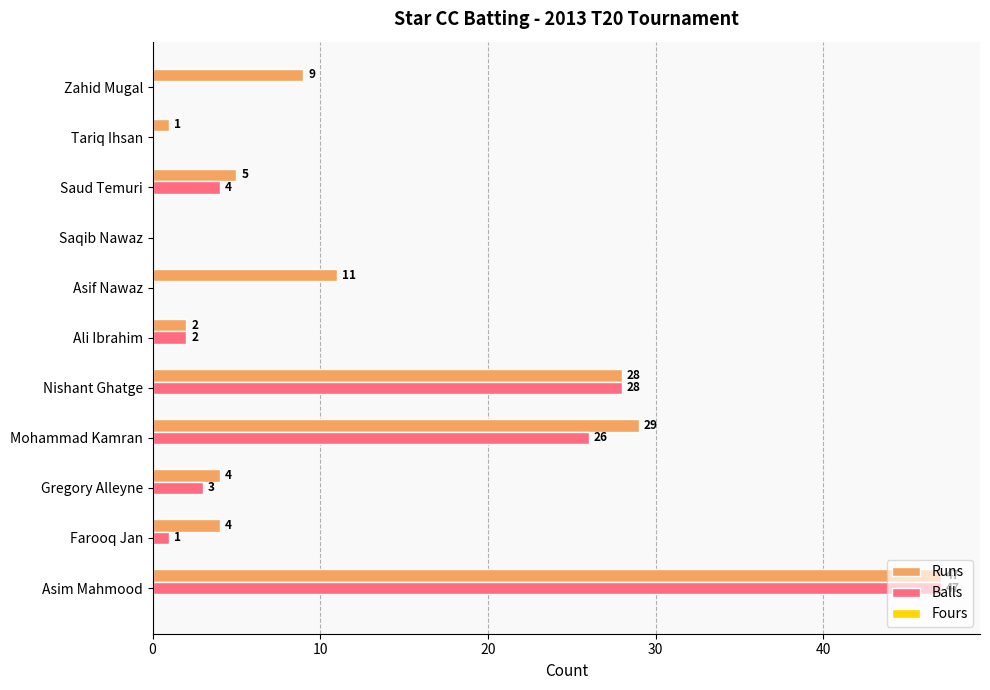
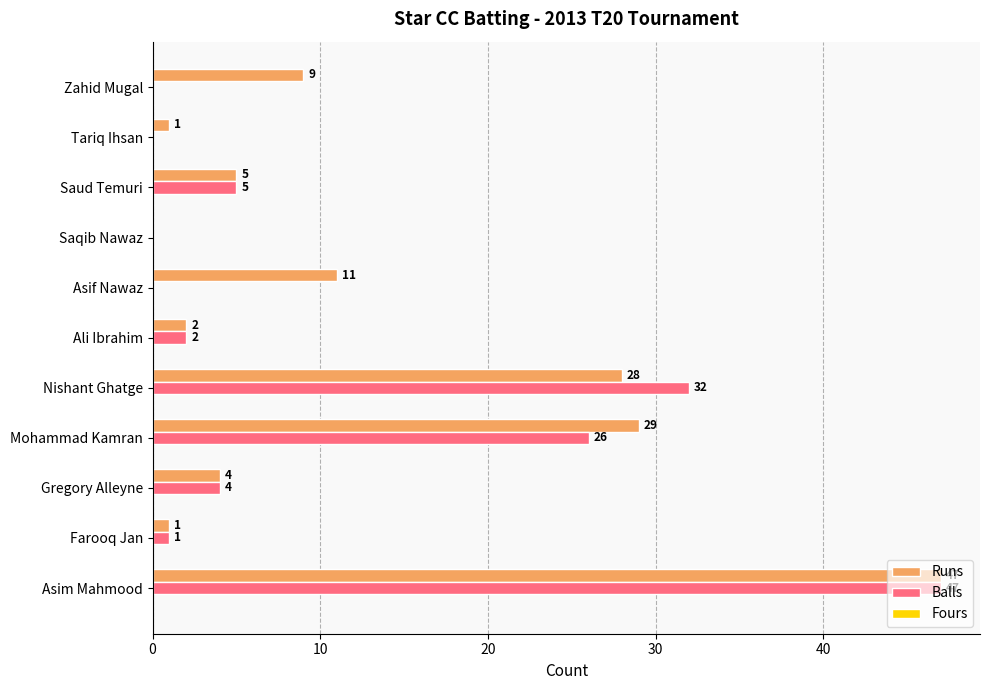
  {
    "Runs": {
      "Zahid Mugal": 9,
      "Tariq Ihsan": 1,
      "Saud Temuri": 5,
      "Asif Nawaz": 11,
      "Ali Ibrahim": 2,
      "Nishant Ghatge": 28,
      "Mohammad Kamran": 29,
      "Gregory Alleyne": 4,
-     "Farooq Jan": 4
+     "Farooq Jan": 1
    },
    "Balls": {
-     "Saud Temuri": 4,
+     "Saud Temuri": 5,
      "Ali Ibrahim": 2,
-     "Nishant Ghatge": 28,
+     "Nishant Ghatge": 32,
      "Mohammad Kamran": 26,
-     "Gregory Alleyne": 3,
+     "Gregory Alleyne": 4,
      "Farooq Jan": 1
    },
    "Fours": {
      "Zahid Mugal": 0.0,
      "Tariq Ihsan": 0.0,
      "Saud Temuri": 0.0,
      "Saqib Nawaz": 0.0,
      "Asif Nawaz": 0.0,
      "Ali Ibrahim": 0.0,
      "Nishant Ghatge": 0.0,
      "Mohammad Kamran": 0.0,
      "Gregory Alleyne": 0.0,
      "Farooq Jan": 0.0,
      "Asim Mahmood": 0.0
    }
  }
